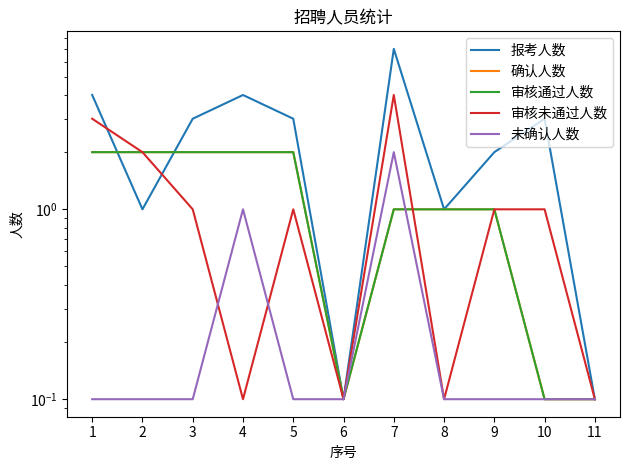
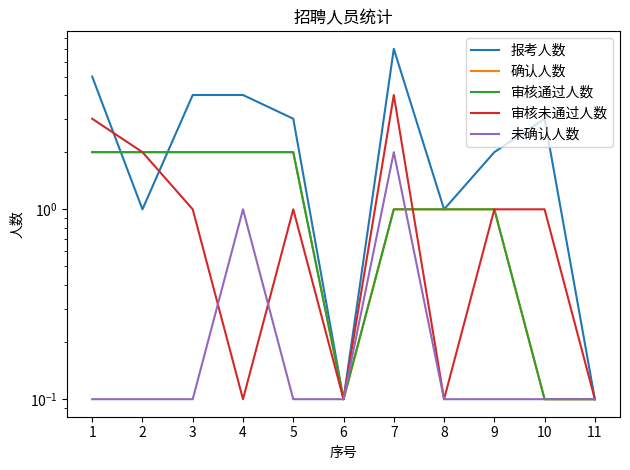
  {
    "报考人数": {
-     "1": 4,
+     "1": 5,
      "2": 1,
-     "3": 3,
+     "3": 4,
      "4": 4,
      "5": 3,
      "7": 7,
      "9": 2
    },
    "审核通过人数": {
      "1": 2,
      "3": 2,
      "4": 2,
      "5": 2,
      "7": 1
    },
    "审核未通过人数": {
      "1": 3,
      "3": 1,
      "4": 0.10,
      "5": 1,
      "7": 4,
      "10": 1
    },
    "未确认人数": {
      "1": 0.10,
      "2": 0.10,
      "3": 0.10,
      "4": 1,
      "5": 0.10,
      "7": 2,
      "9": 0.10
    }
  }
